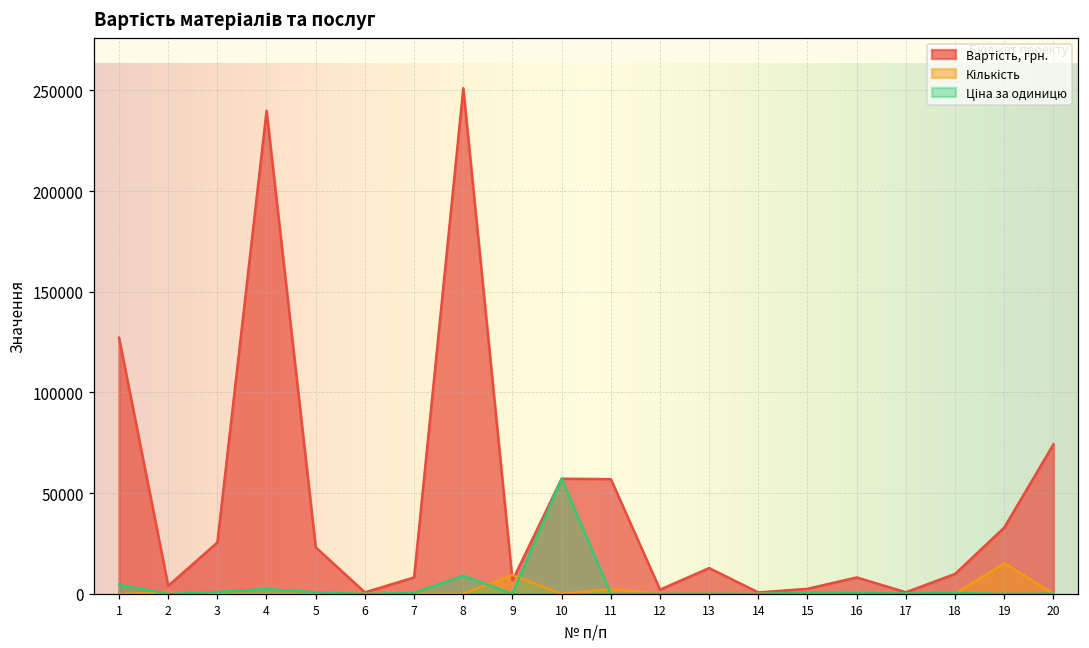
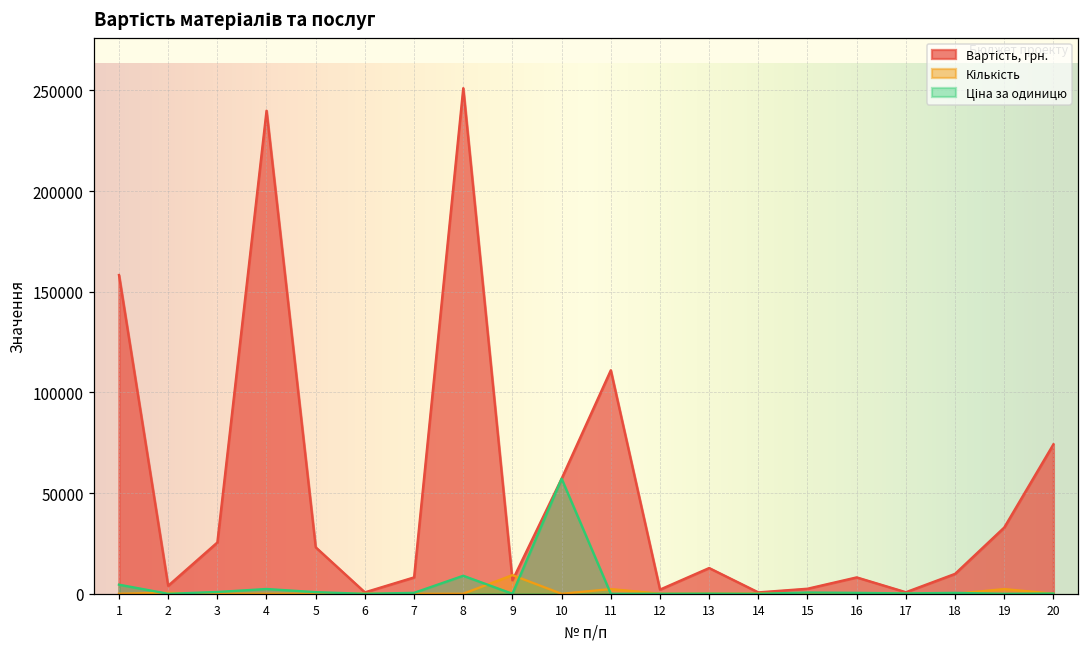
  {
    "Вартість, грн.": {
-     "1": 127000,
+     "1": 158000,
      "2": 4000,
      "3": 26000,
      "4": 240000,
      "5": 23000,
      "7": 8000,
      "8": 251000,
      "9": 7000,
-     "11": 57000,
+     "11": 111000,
      "12": 2000,
      "13": 13000,
      "15": 3000,
      "16": 8000,
      "18": 10000,
      "19": 33000,
      "20": 74000
    },
    "Кількість": {
      "1": 0,
      "4": 0,
      "8": 0,
      "9": 9000,
      "10": 0,
      "11": 2000,
-     "19": 15000
+     "19": 2000
    },
    "Ціна за одиницю": {
      "1": 5000,
      "4": 2000,
      "8": 9000,
      "9": 0,
      "11": 0,
      "19": 0
    }
  }
